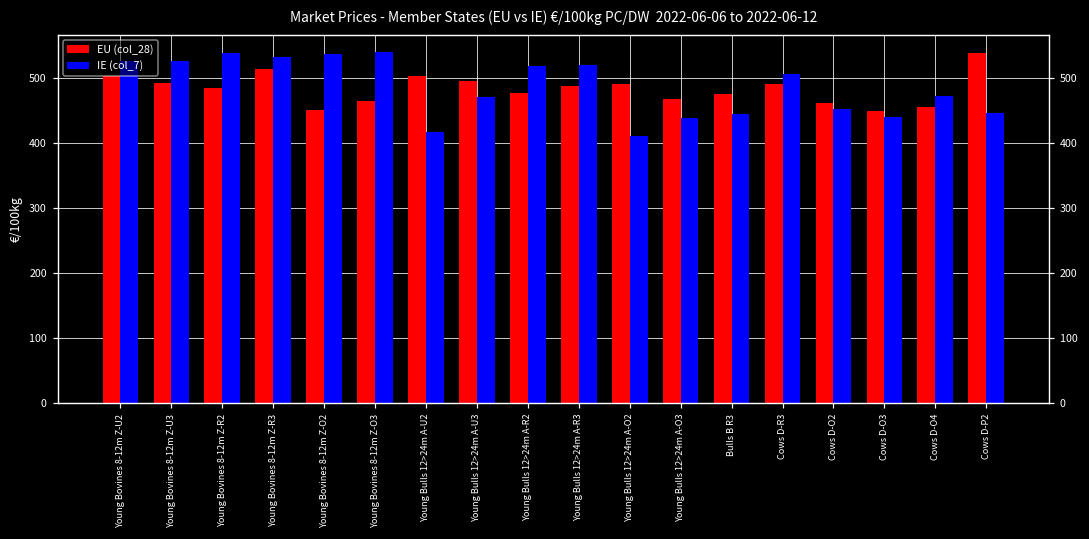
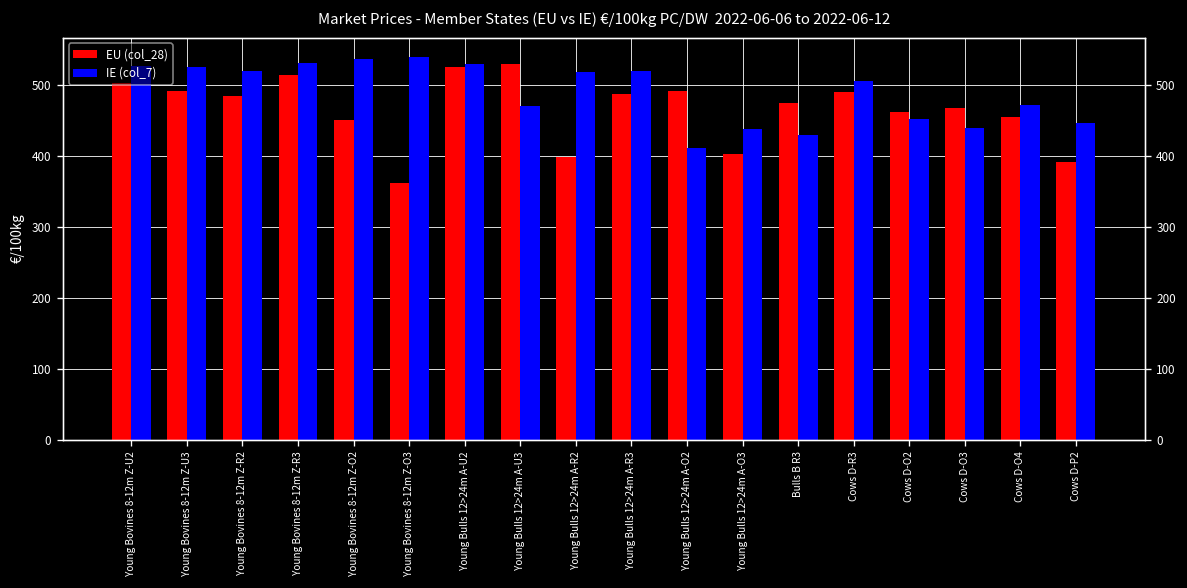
  {
    "EU (col_28)": {
      "Young Bovines 8-12m Z-U3": 490,
      "Young Bovines 8-12m Z-R2": 480,
      "Young Bovines 8-12m Z-R3": 510,
      "Young Bovines 8-12m Z-O2": 450,
-     "Young Bovines 8-12m Z-O3": 460,
-     "Young Bulls 12>24m A-U2": 500,
-     "Young Bulls 12>24m A-U3": 500,
-     "Young Bulls 12>24m A-R2": 480,
+     "Young Bovines 8-12m Z-O3": 360,
+     "Young Bulls 12>24m A-U2": 530,
+     "Young Bulls 12>24m A-U3": 530,
+     "Young Bulls 12>24m A-R2": 400,
      "Young Bulls 12>24m A-R3": 490,
      "Young Bulls 12>24m A-O2": 490,
-     "Young Bulls 12>24m A-O3": 470,
+     "Young Bulls 12>24m A-O3": 400,
      "Bulls B R3": 480,
      "Cows D-R3": 490,
      "Cows D-O2": 460,
-     "Cows D-O3": 450,
+     "Cows D-O3": 470,
      "Cows D-O4": 460,
-     "Cows D-P2": 540
+     "Cows D-P2": 390
    },
    "IE (col_7)": {
      "Young Bovines 8-12m Z-U3": 530,
-     "Young Bovines 8-12m Z-R2": 540,
+     "Young Bovines 8-12m Z-R2": 520,
      "Young Bovines 8-12m Z-R3": 530,
      "Young Bovines 8-12m Z-O2": 540,
      "Young Bovines 8-12m Z-O3": 540,
-     "Young Bulls 12>24m A-U2": 420,
+     "Young Bulls 12>24m A-U2": 530,
      "Young Bulls 12>24m A-U3": 470,
      "Young Bulls 12>24m A-R2": 520,
      "Young Bulls 12>24m A-R3": 520,
      "Young Bulls 12>24m A-O2": 410,
      "Young Bulls 12>24m A-O3": 440,
-     "Bulls B R3": 450,
+     "Bulls B R3": 430,
      "Cows D-R3": 510,
      "Cows D-O2": 450,
      "Cows D-O3": 440,
      "Cows D-O4": 470,
      "Cows D-P2": 450
    }
  }
